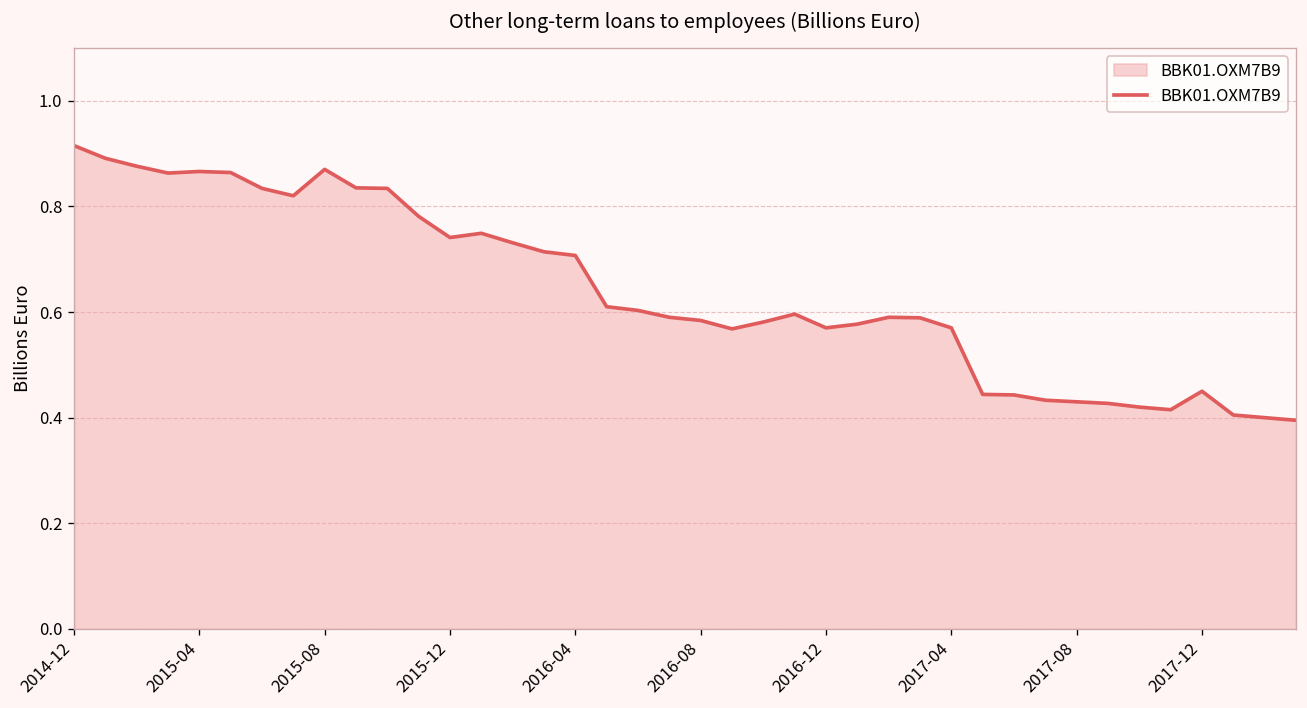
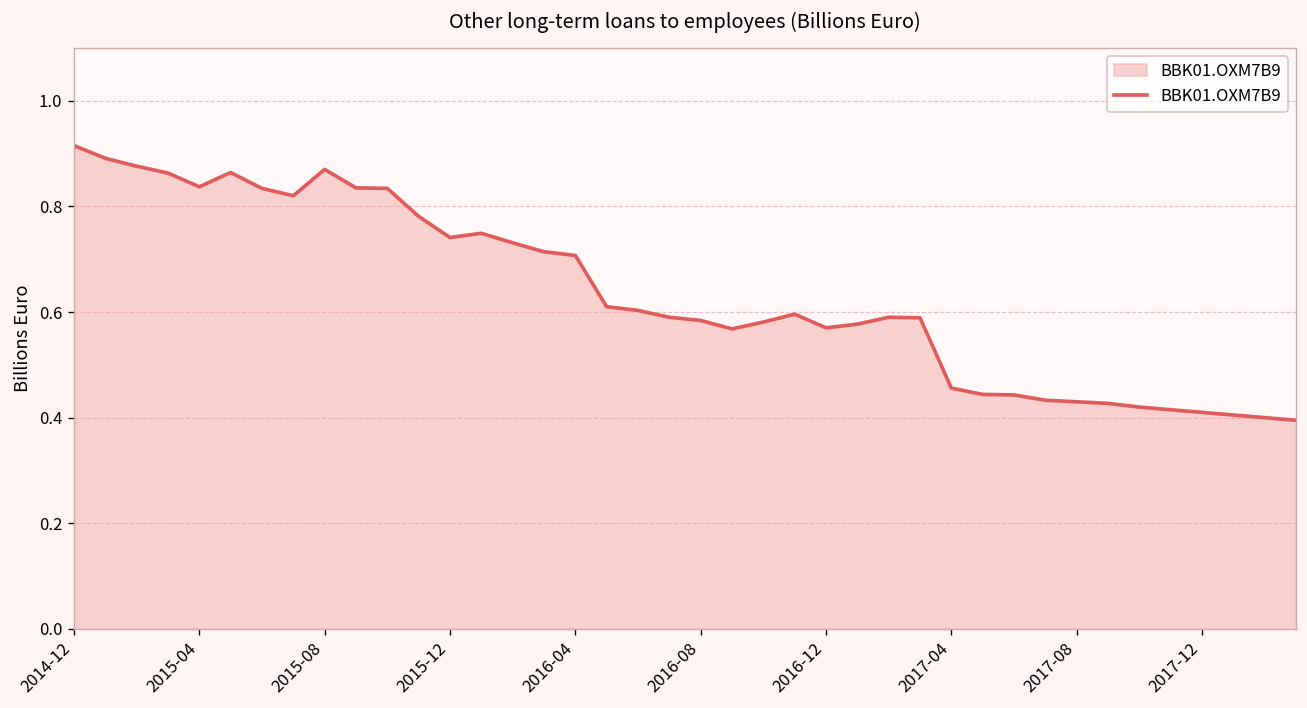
  {
    "2014-12": 0.92,
-   "2015-04": 0.87,
+   "2015-04": 0.84,
    "2015-08": 0.87,
    "2015-12": 0.74,
    "2016-04": 0.71,
    "2016-08": 0.58,
    "2016-12": 0.57,
-   "2017-04": 0.57,
+   "2017-04": 0.46,
    "2017-08": 0.43,
-   "2017-12": 0.45
+   "2017-12": 0.41
  }
